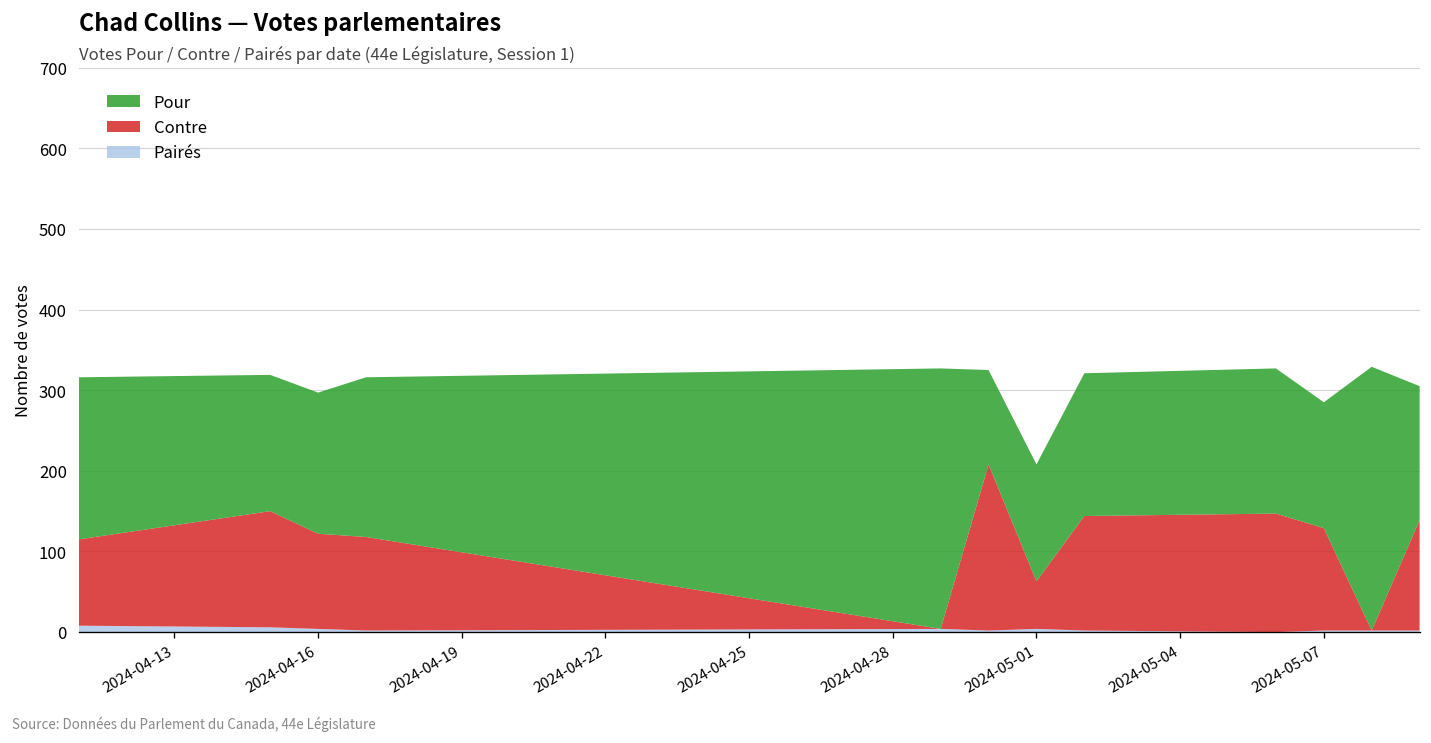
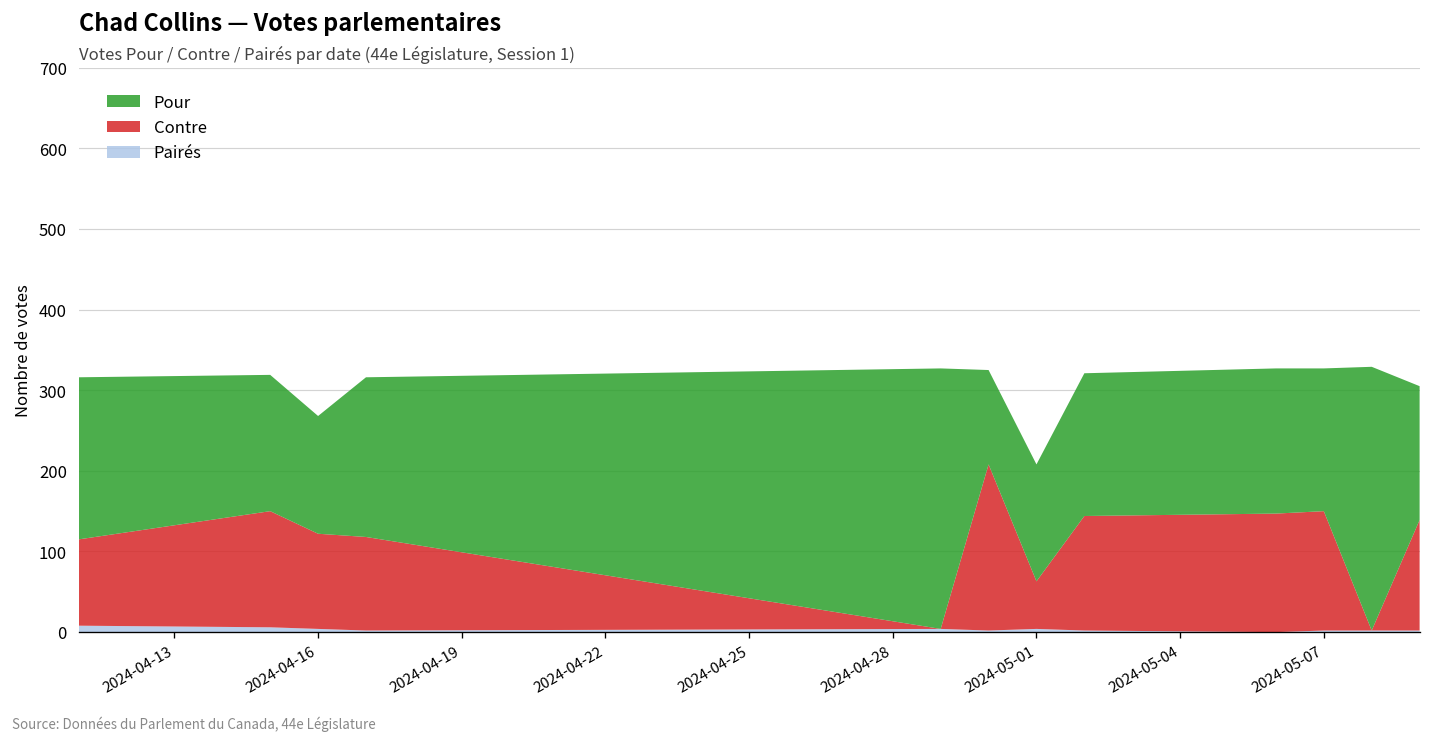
  {
    "Pairés": {
      "2024-04-16": 0,
      "2024-05-01": 0
    },
    "Contre": {
      "2024-04-16": 120,
      "2024-05-01": 60,
-     "2024-05-07": 130
+     "2024-05-07": 150
    },
    "Pour": {
-     "2024-04-16": 180,
+     "2024-04-16": 150,
      "2024-05-01": 150,
-     "2024-05-07": 160
+     "2024-05-07": 180
    }
  }
